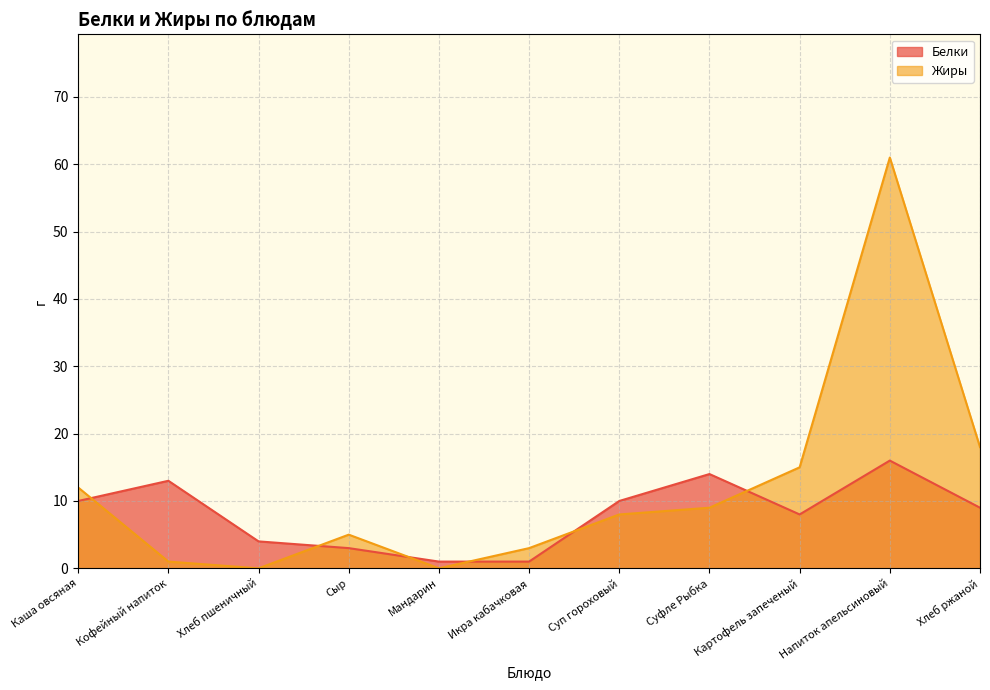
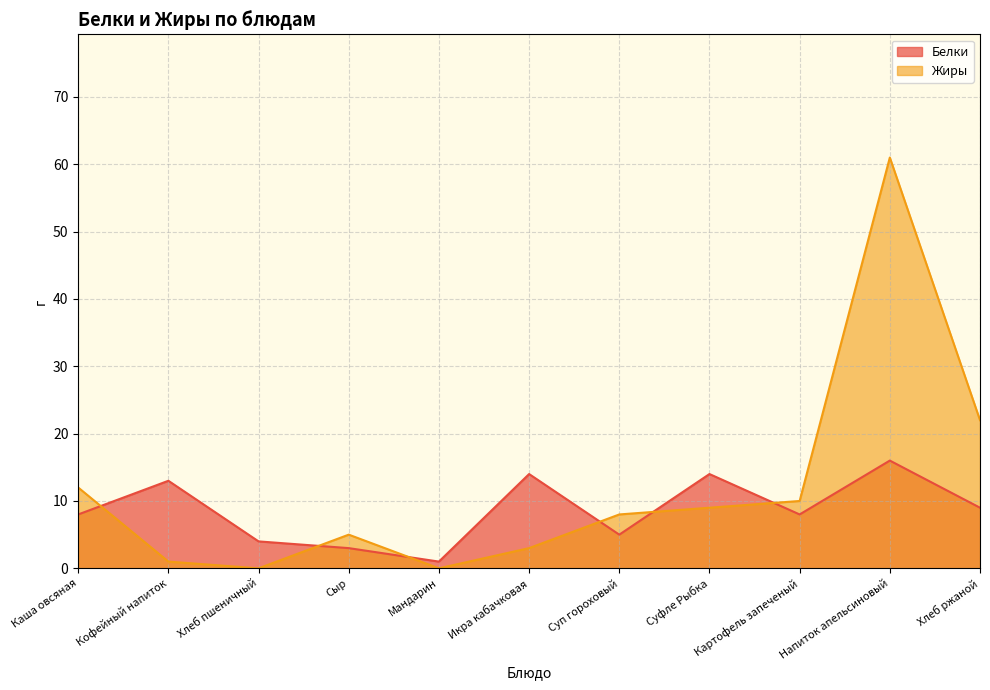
  {
    "Белки": {
-     "Каша овсяная": 10,
+     "Каша овсяная": 8,
      "Кофейный напиток": 13,
      "Хлеб пшеничный": 4,
      "Сыр": 3,
      "Мандарин": 1,
-     "Икра кабачковая": 1,
-     "Суп гороховый": 10,
+     "Икра кабачковая": 14,
+     "Суп гороховый": 5,
      "Суфле Рыбка": 14,
      "Картофель запеченый": 8,
      "Напиток апельсиновый": 16,
      "Хлеб ржаной": 9
    },
    "Жиры": {
      "Каша овсяная": 12,
      "Кофейный напиток": 1,
      "Хлеб пшеничный": 0,
      "Сыр": 5,
      "Мандарин": 0,
      "Икра кабачковая": 3,
      "Суп гороховый": 8,
      "Суфле Рыбка": 9,
-     "Картофель запеченый": 15,
+     "Картофель запеченый": 10,
      "Напиток апельсиновый": 61,
-     "Хлеб ржаной": 18
+     "Хлеб ржаной": 22
    }
  }
